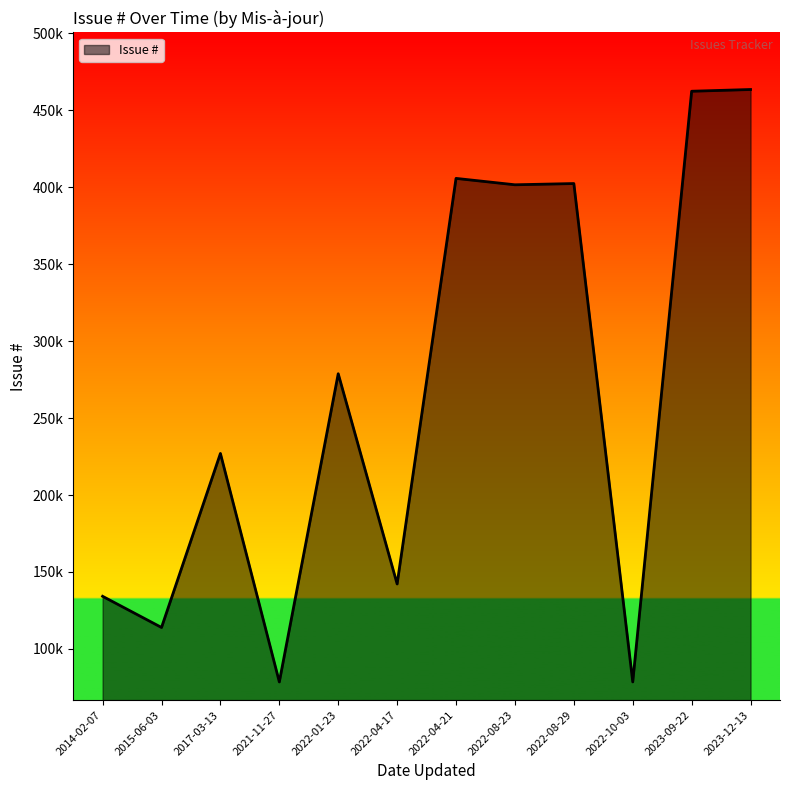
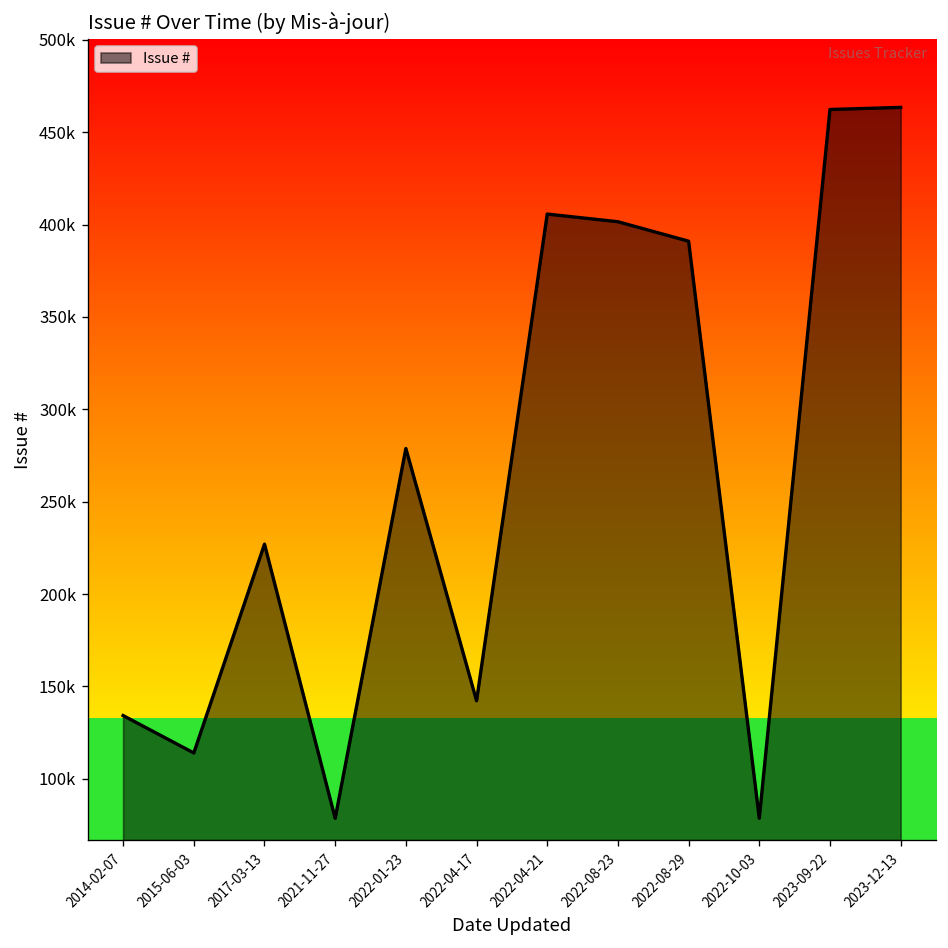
  {
    "2014-02-07": 134000,
    "2015-06-03": 114000,
    "2017-03-13": 227000,
    "2021-11-27": 79000,
    "2022-01-23": 279000,
    "2022-04-17": 142000,
    "2022-04-21": 406000,
    "2022-08-23": 402000,
-   "2022-08-29": 402000,
+   "2022-08-29": 391000,
    "2022-10-03": 79000,
    "2023-09-22": 462000,
    "2023-12-13": 463000
  }
